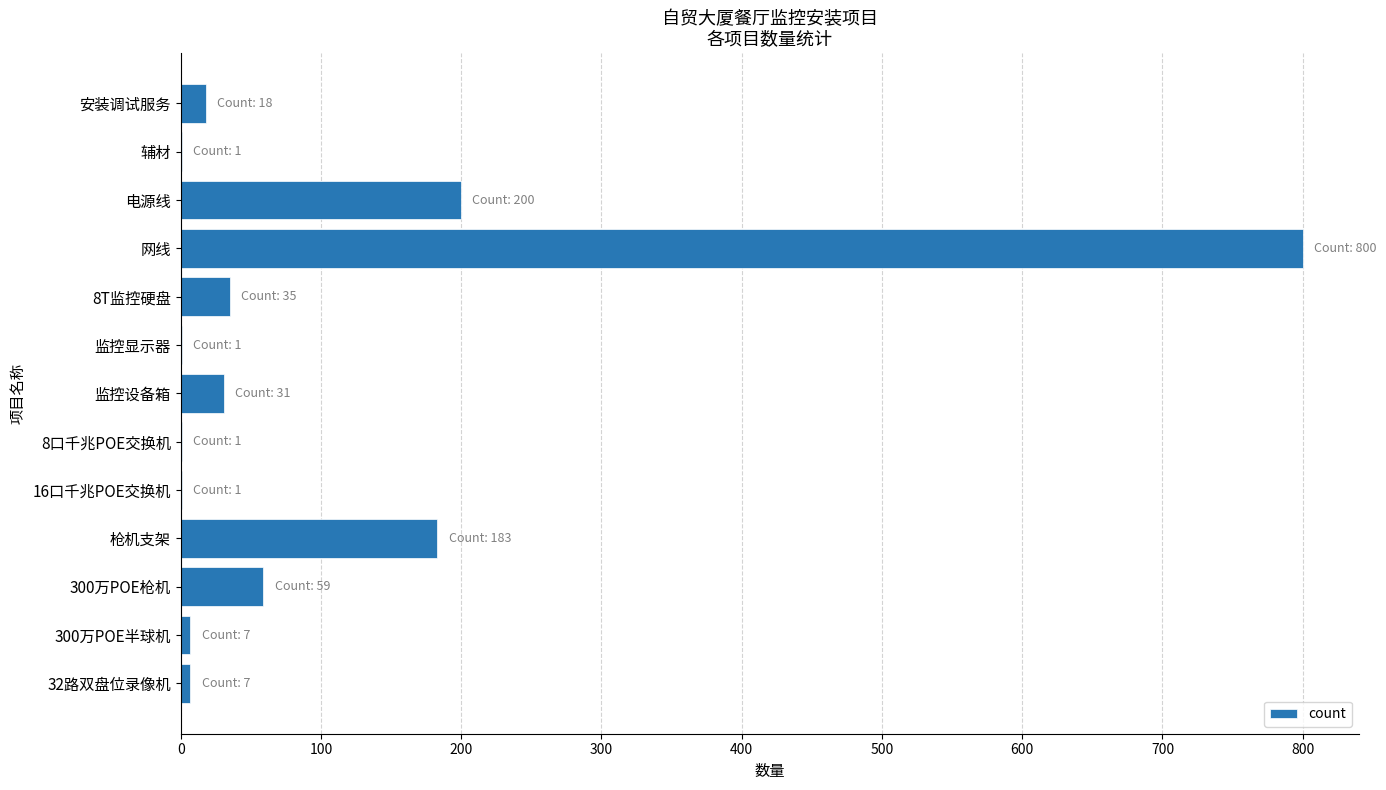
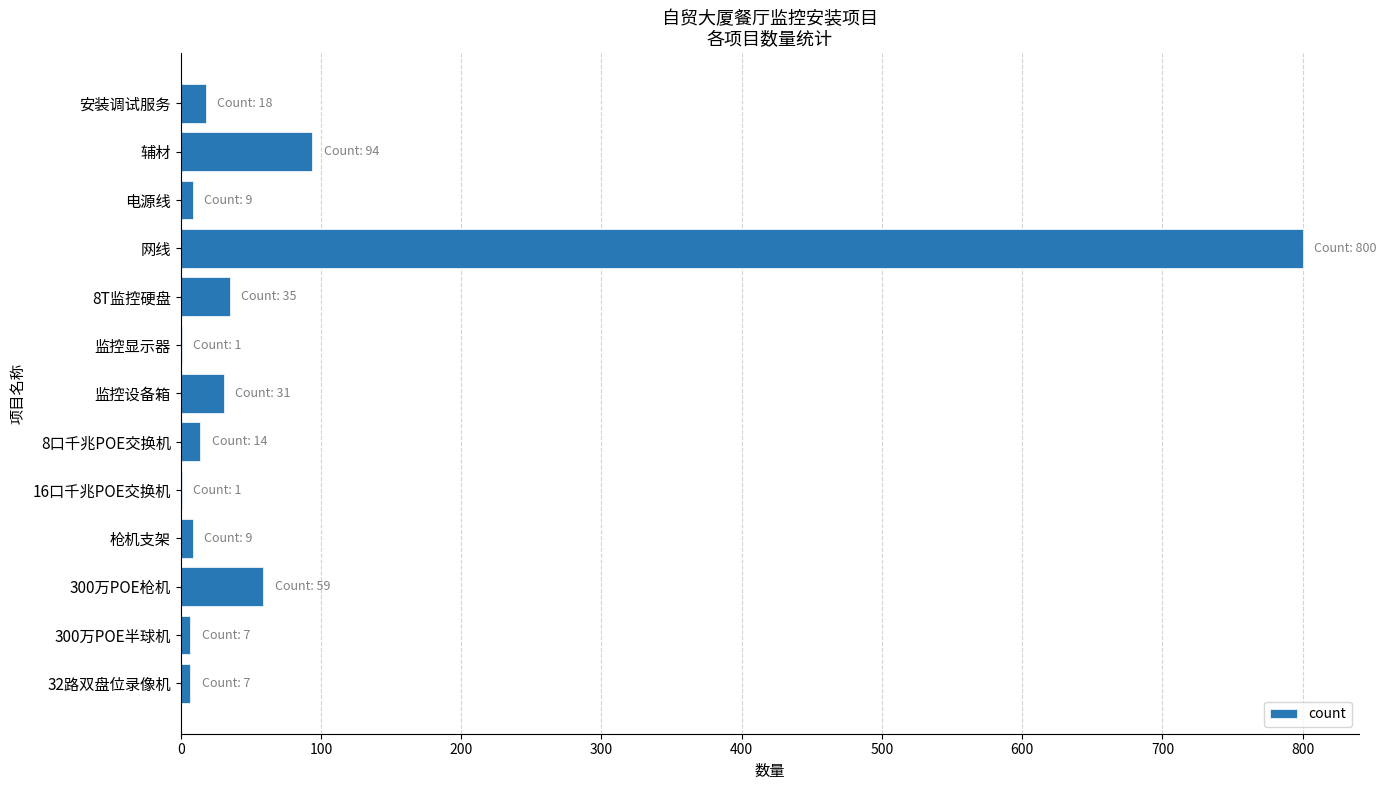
  {
    "安装调试服务": 18,
-   "辅材": 1,
-   "电源线": 200,
+   "辅材": 94,
+   "电源线": 9,
    "网线": 800,
    "8T监控硬盘": 35,
    "监控显示器": 1,
    "监控设备箱": 31,
-   "8口千兆POE交换机": 1,
+   "8口千兆POE交换机": 14,
    "16口千兆POE交换机": 1,
-   "枪机支架": 183,
+   "枪机支架": 9,
    "300万POE枪机": 59,
    "300万POE半球机": 7,
    "32路双盘位录像机": 7
  }
